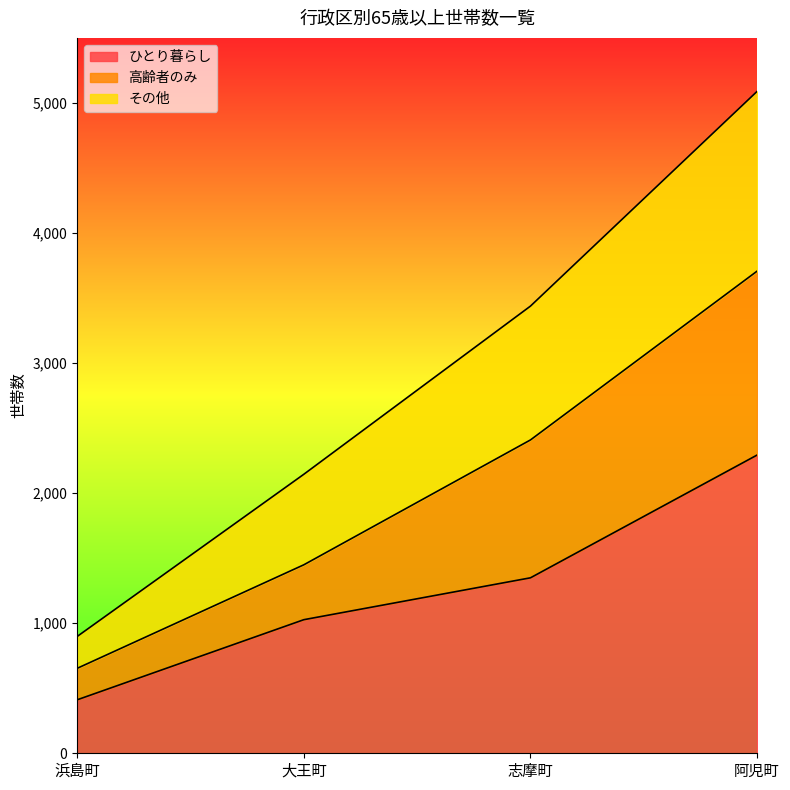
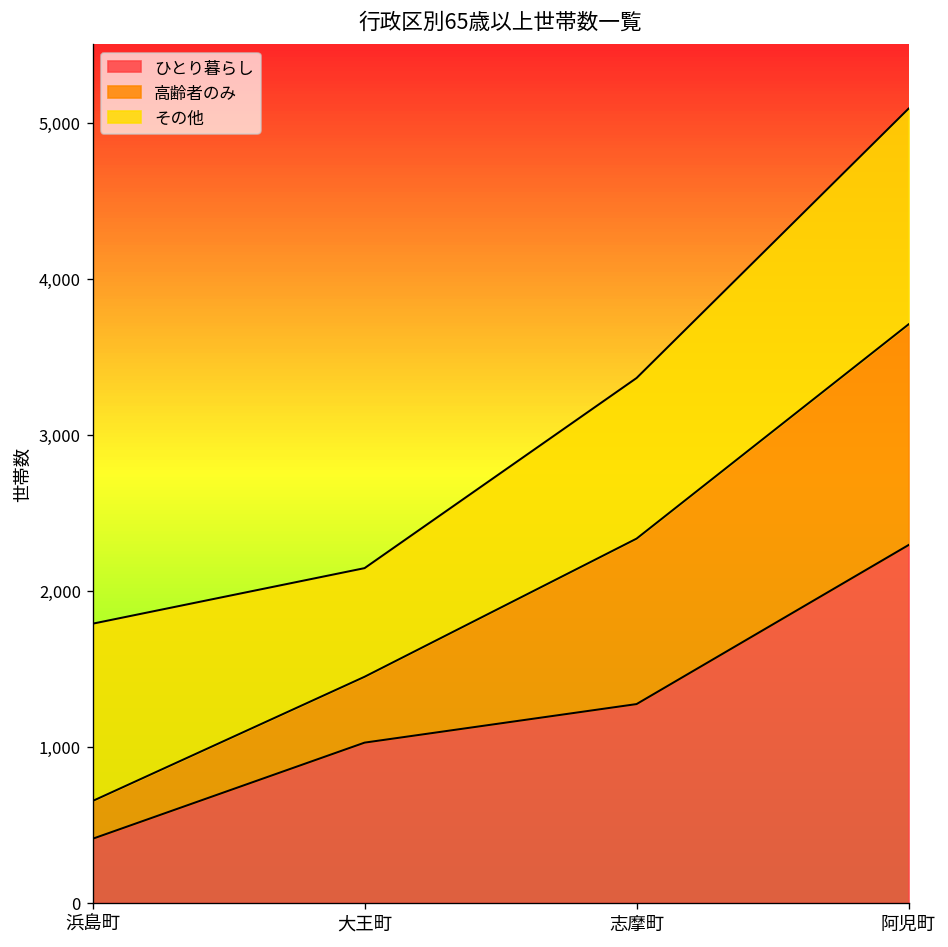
  {
    "ひとり暮らし": {
      "浜島町": "410",
      "大王町": "1,030",
-     "志摩町": "1,350",
+     "志摩町": "1,270",
      "阿児町": "2,290"
    },
    "高齢者のみ": {
      "浜島町": "240",
      "大王町": "420",
      "志摩町": "1,060",
      "阿児町": "1,410"
    },
    "その他": {
-     "浜島町": "250",
+     "浜島町": "1,140",
      "大王町": "700",
      "志摩町": "1,030",
      "阿児町": "1,380"
    }
  }
